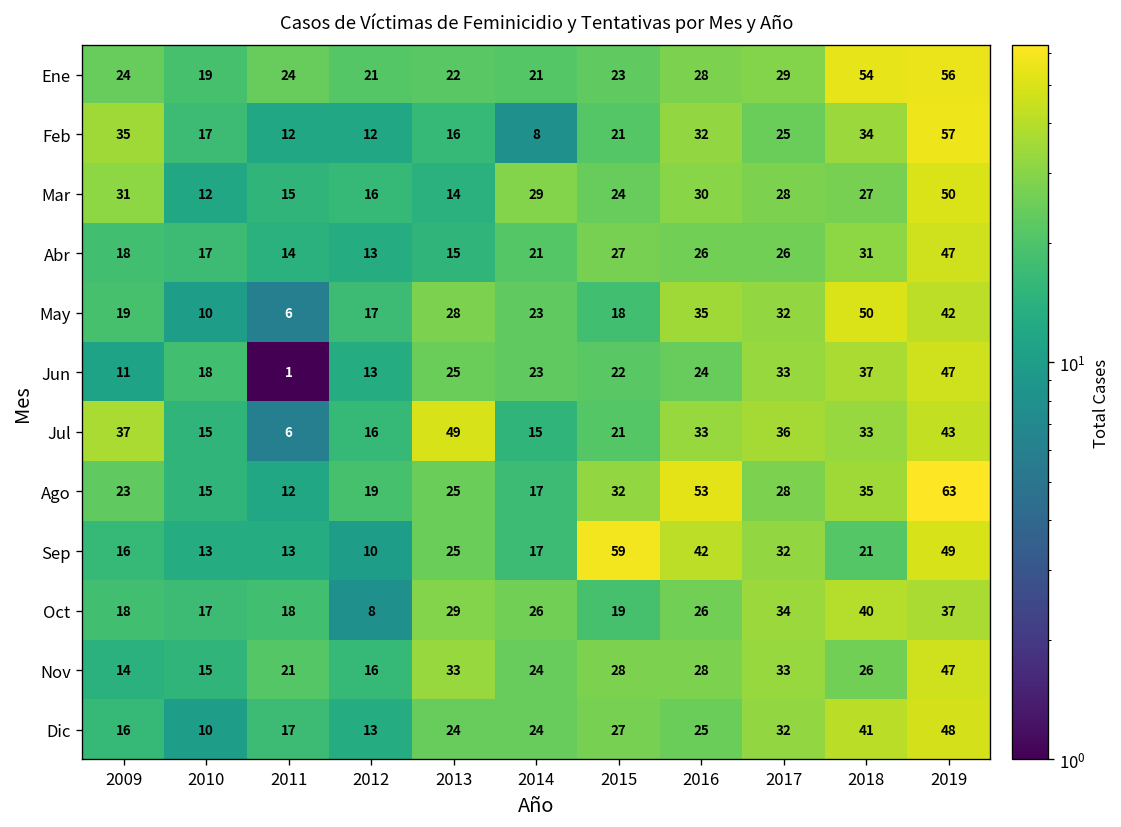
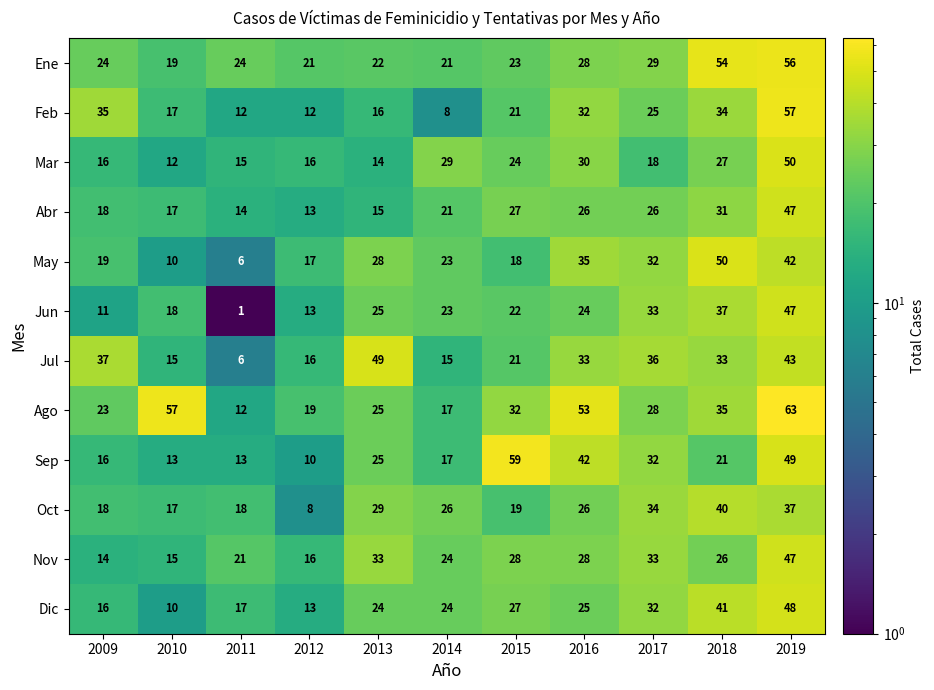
  {
    "Ene": {
      "2009": 24,
      "2010": 19,
      "2011": 24,
      "2012": 21,
      "2013": 22,
      "2014": 21,
      "2015": 23,
      "2016": 28,
      "2017": 29,
      "2018": 54,
      "2019": 56
    },
    "Feb": {
      "2009": 35,
      "2010": 17,
      "2011": 12,
      "2012": 12,
      "2013": 16,
      "2014": 8,
      "2015": 21,
      "2016": 32,
      "2017": 25,
      "2018": 34,
      "2019": 57
    },
    "Mar": {
-     "2009": 31,
+     "2009": 16,
      "2010": 12,
      "2011": 15,
      "2012": 16,
      "2013": 14,
      "2014": 29,
      "2015": 24,
      "2016": 30,
-     "2017": 28,
+     "2017": 18,
      "2018": 27,
      "2019": 50
    },
    "Abr": {
      "2009": 18,
      "2010": 17,
      "2011": 14,
      "2012": 13,
      "2013": 15,
      "2014": 21,
      "2015": 27,
      "2016": 26,
      "2017": 26,
      "2018": 31,
      "2019": 47
    },
    "May": {
      "2009": 19,
      "2010": 10,
      "2011": 6,
      "2012": 17,
      "2013": 28,
      "2014": 23,
      "2015": 18,
      "2016": 35,
      "2017": 32,
      "2018": 50,
      "2019": 42
    },
    "Jun": {
      "2009": 11,
      "2010": 18,
      "2011": 1,
      "2012": 13,
      "2013": 25,
      "2014": 23,
      "2015": 22,
      "2016": 24,
      "2017": 33,
      "2018": 37,
      "2019": 47
    },
    "Jul": {
      "2009": 37,
      "2010": 15,
      "2011": 6,
      "2012": 16,
      "2013": 49,
      "2014": 15,
      "2015": 21,
      "2016": 33,
      "2017": 36,
      "2018": 33,
      "2019": 43
    },
    "Ago": {
      "2009": 23,
-     "2010": 15,
+     "2010": 57,
      "2011": 12,
      "2012": 19,
      "2013": 25,
      "2014": 17,
      "2015": 32,
      "2016": 53,
      "2017": 28,
      "2018": 35,
      "2019": 63
    },
    "Sep": {
      "2009": 16,
      "2010": 13,
      "2011": 13,
      "2012": 10,
      "2013": 25,
      "2014": 17,
      "2015": 59,
      "2016": 42,
      "2017": 32,
      "2018": 21,
      "2019": 49
    },
    "Oct": {
      "2009": 18,
      "2010": 17,
      "2011": 18,
      "2012": 8,
      "2013": 29,
      "2014": 26,
      "2015": 19,
      "2016": 26,
      "2017": 34,
      "2018": 40,
      "2019": 37
    },
    "Nov": {
      "2009": 14,
      "2010": 15,
      "2011": 21,
      "2012": 16,
      "2013": 33,
      "2014": 24,
      "2015": 28,
      "2016": 28,
      "2017": 33,
      "2018": 26,
      "2019": 47
    },
    "Dic": {
      "2009": 16,
      "2010": 10,
      "2011": 17,
      "2012": 13,
      "2013": 24,
      "2014": 24,
      "2015": 27,
      "2016": 25,
      "2017": 32,
      "2018": 41,
      "2019": 48
    }
  }
